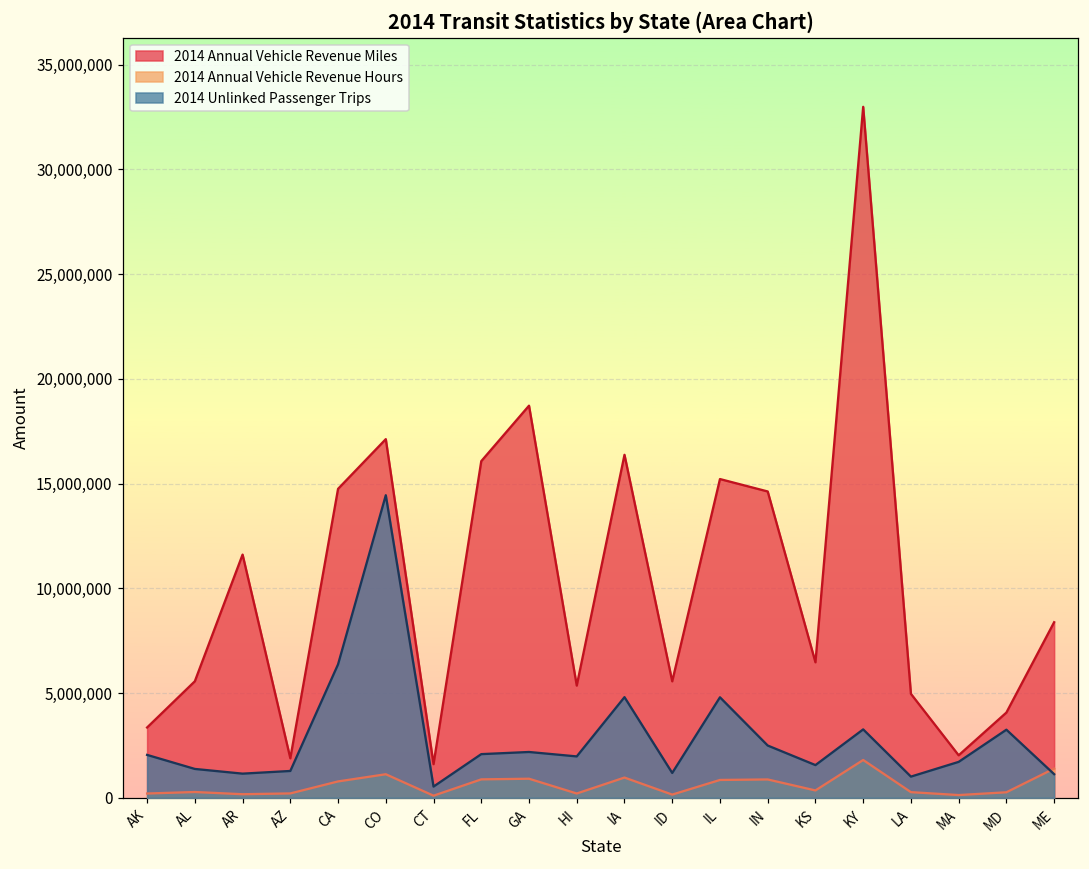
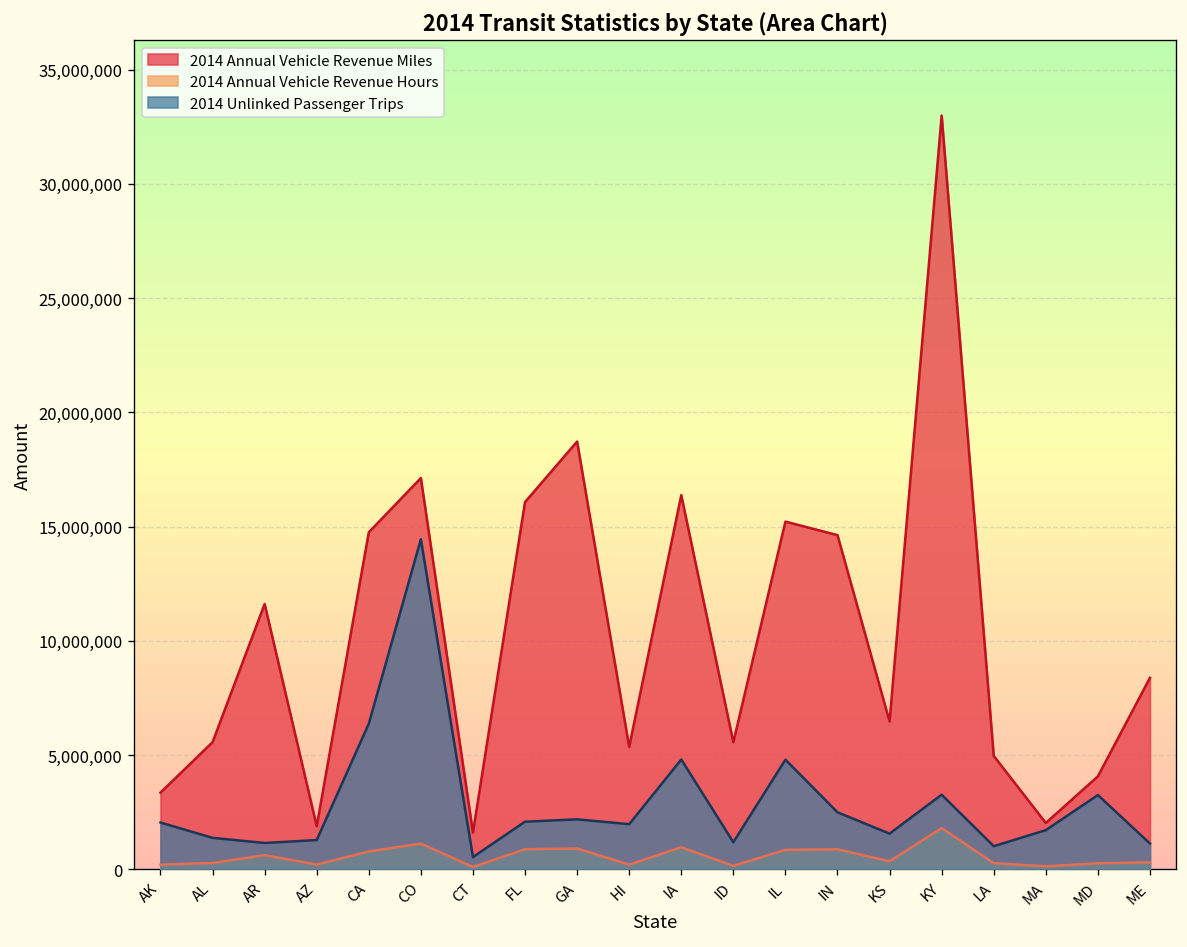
  {
    "2014 Annual Vehicle Revenue Miles": {
      "AK": "3,400,000",
      "AL": "5,600,000",
      "AR": "11,600,000",
      "AZ": "1,900,000",
      "CA": "14,700,000",
      "CO": "17,100,000",
      "CT": "1,600,000",
      "FL": "16,100,000",
      "GA": "18,700,000",
      "HI": "5,400,000",
      "IA": "16,400,000",
      "ID": "5,600,000",
      "IL": "15,200,000",
      "IN": "14,600,000",
      "KS": "6,500,000",
      "KY": "33,000,000",
      "LA": "5,000,000",
      "MA": "2,000,000",
      "MD": "4,100,000",
      "ME": "8,400,000"
    },
    "2014 Annual Vehicle Revenue Hours": {
      "AK": "200,000",
      "AL": "300,000",
-     "AR": "200,000",
+     "AR": "600,000",
      "AZ": "200,000",
      "CA": "800,000",
      "CO": "1,100,000",
      "CT": "100,000",
      "FL": "900,000",
      "GA": "900,000",
      "HI": "200,000",
      "IA": "1,000,000",
      "ID": "200,000",
      "IL": "900,000",
      "IN": "900,000",
      "KS": "400,000",
      "KY": "1,800,000",
      "LA": "300,000",
      "MA": "100,000",
      "MD": "300,000",
-     "ME": "1,400,000"
+     "ME": "300,000"
    },
    "2014 Unlinked Passenger Trips": {
      "AK": "2,000,000",
      "AL": "1,400,000",
      "AR": "1,200,000",
      "AZ": "1,300,000",
      "CA": "6,400,000",
      "CO": "14,400,000",
      "CT": "500,000",
      "FL": "2,100,000",
      "GA": "2,200,000",
      "HI": "2,000,000",
      "IA": "4,800,000",
      "ID": "1,200,000",
      "IL": "4,800,000",
      "IN": "2,500,000",
      "KS": "1,600,000",
      "KY": "3,300,000",
      "LA": "1,000,000",
      "MA": "1,700,000",
      "MD": "3,300,000",
      "ME": "1,100,000"
    }
  }
